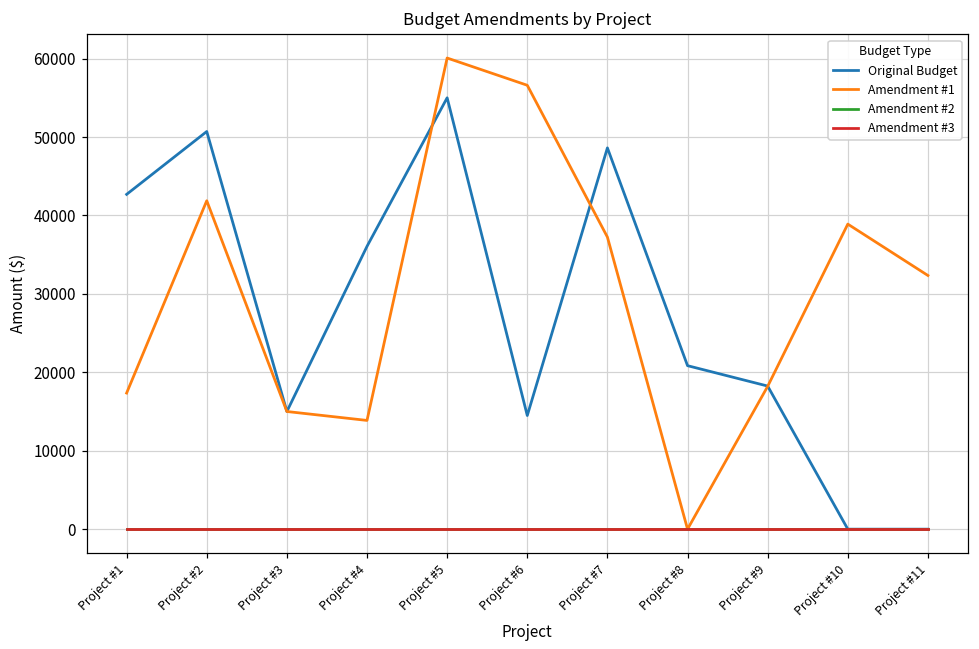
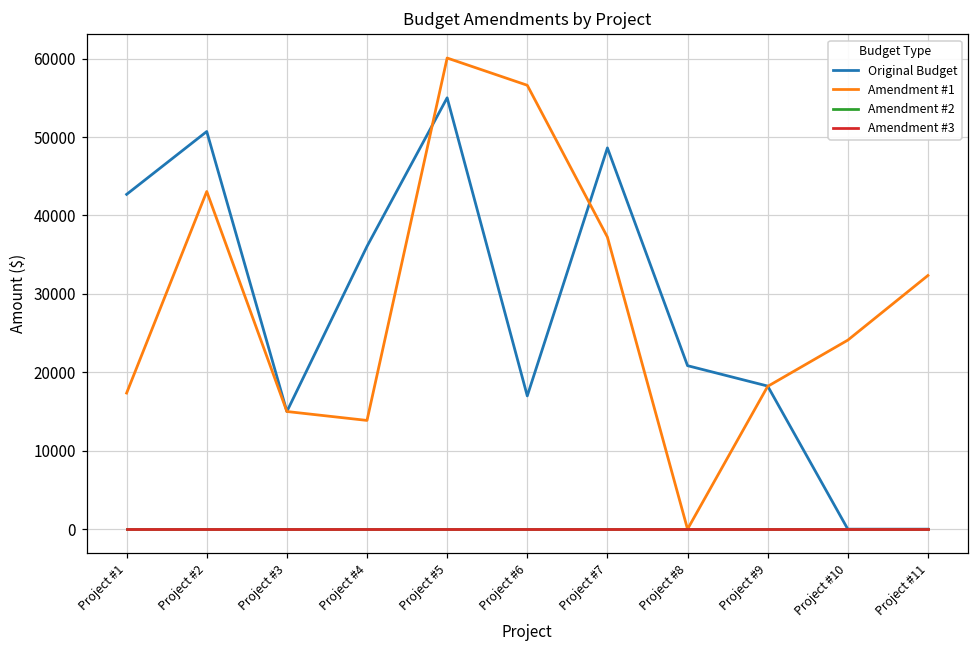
  {
    "Original Budget": {
      "Project #1": 43000,
      "Project #2": 51000,
      "Project #4": 36000,
      "Project #5": 55000,
-     "Project #6": 14000,
+     "Project #6": 17000,
      "Project #7": 49000,
      "Project #8": 21000
    },
    "Amendment #1": {
      "Project #1": 17000,
-     "Project #2": 42000,
+     "Project #2": 43000,
      "Project #4": 14000,
      "Project #5": 60000,
      "Project #6": 57000,
      "Project #7": 37000,
-     "Project #10": 39000,
+     "Project #10": 24000,
      "Project #11": 32000
    },
    "Amendment #3": {
      "Project #1": 0,
      "Project #2": 0,
      "Project #3": 0,
      "Project #4": 0,
      "Project #5": 0,
      "Project #6": 0,
      "Project #7": 0,
      "Project #9": 0
    }
  }
